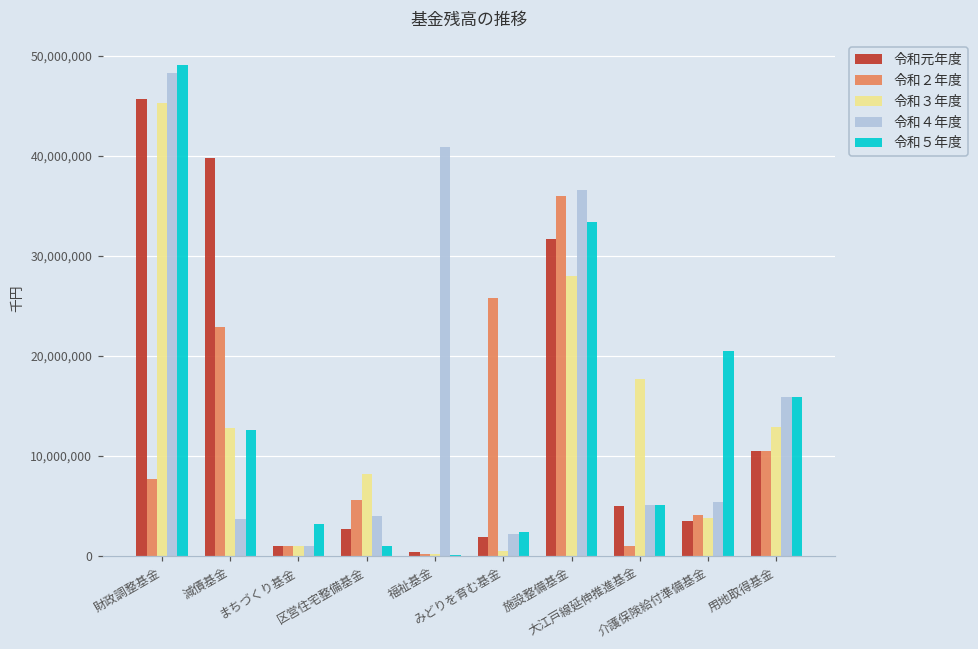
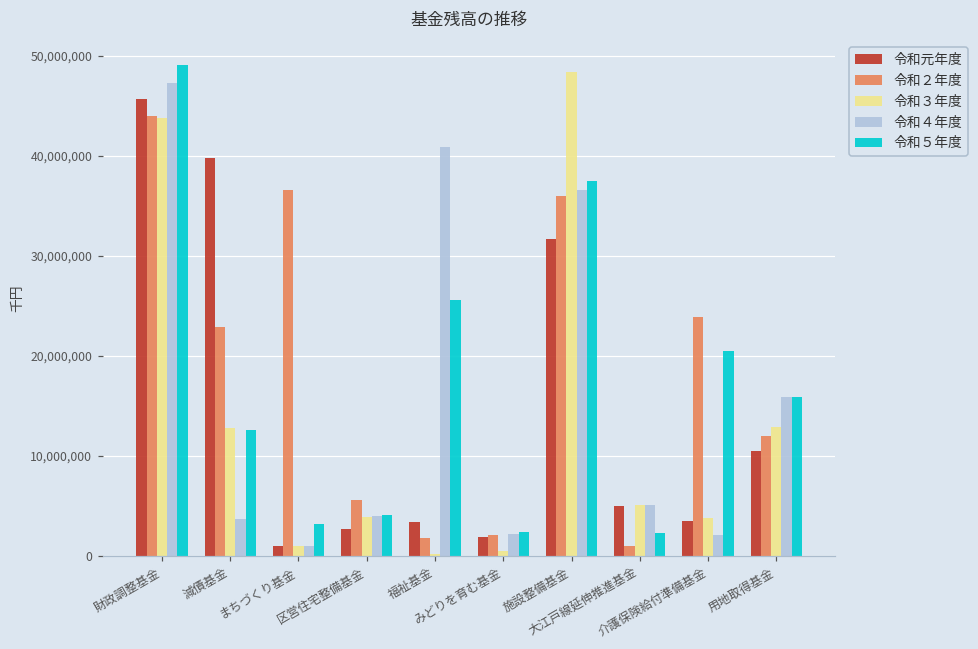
  {
    "令和元年度": {
      "財政調整基金": "46,000,000",
      "減債基金": "40,000,000",
      "まちづくり基金": "1,000,000",
      "区営住宅整備基金": "3,000,000",
-     "福祉基金": "0",
+     "福祉基金": "3,000,000",
      "みどりを育む基金": "2,000,000",
      "施設整備基金": "32,000,000",
      "大江戸線延伸推進基金": "5,000,000",
      "介護保険給付準備基金": "3,000,000",
      "用地取得基金": "10,000,000"
    },
    "令和２年度": {
-     "財政調整基金": "8,000,000",
+     "財政調整基金": "44,000,000",
      "減債基金": "23,000,000",
-     "まちづくり基金": "1,000,000",
+     "まちづくり基金": "37,000,000",
      "区営住宅整備基金": "6,000,000",
-     "福祉基金": "0",
-     "みどりを育む基金": "26,000,000",
+     "福祉基金": "2,000,000",
+     "みどりを育む基金": "2,000,000",
      "施設整備基金": "36,000,000",
      "大江戸線延伸推進基金": "1,000,000",
-     "介護保険給付準備基金": "4,000,000",
-     "用地取得基金": "10,000,000"
+     "介護保険給付準備基金": "24,000,000",
+     "用地取得基金": "12,000,000"
    },
    "令和３年度": {
-     "財政調整基金": "45,000,000",
+     "財政調整基金": "44,000,000",
      "減債基金": "13,000,000",
      "まちづくり基金": "1,000,000",
-     "区営住宅整備基金": "8,000,000",
+     "区営住宅整備基金": "4,000,000",
      "みどりを育む基金": "0",
-     "施設整備基金": "28,000,000",
-     "大江戸線延伸推進基金": "18,000,000",
+     "施設整備基金": "48,000,000",
+     "大江戸線延伸推進基金": "5,000,000",
      "介護保険給付準備基金": "4,000,000",
      "用地取得基金": "13,000,000"
    },
    "令和４年度": {
-     "財政調整基金": "48,000,000",
+     "財政調整基金": "47,000,000",
      "減債基金": "4,000,000",
      "まちづくり基金": "1,000,000",
      "区営住宅整備基金": "4,000,000",
      "福祉基金": "41,000,000",
      "みどりを育む基金": "2,000,000",
      "施設整備基金": "37,000,000",
      "大江戸線延伸推進基金": "5,000,000",
-     "介護保険給付準備基金": "5,000,000",
+     "介護保険給付準備基金": "2,000,000",
      "用地取得基金": "16,000,000"
    },
    "令和５年度": {
      "財政調整基金": "49,000,000",
      "減債基金": "13,000,000",
      "まちづくり基金": "3,000,000",
-     "区営住宅整備基金": "1,000,000",
-     "福祉基金": "0",
+     "区営住宅整備基金": "4,000,000",
+     "福祉基金": "26,000,000",
      "みどりを育む基金": "2,000,000",
-     "施設整備基金": "33,000,000",
-     "大江戸線延伸推進基金": "5,000,000",
+     "施設整備基金": "38,000,000",
+     "大江戸線延伸推進基金": "2,000,000",
      "介護保険給付準備基金": "20,000,000",
      "用地取得基金": "16,000,000"
    }
  }
